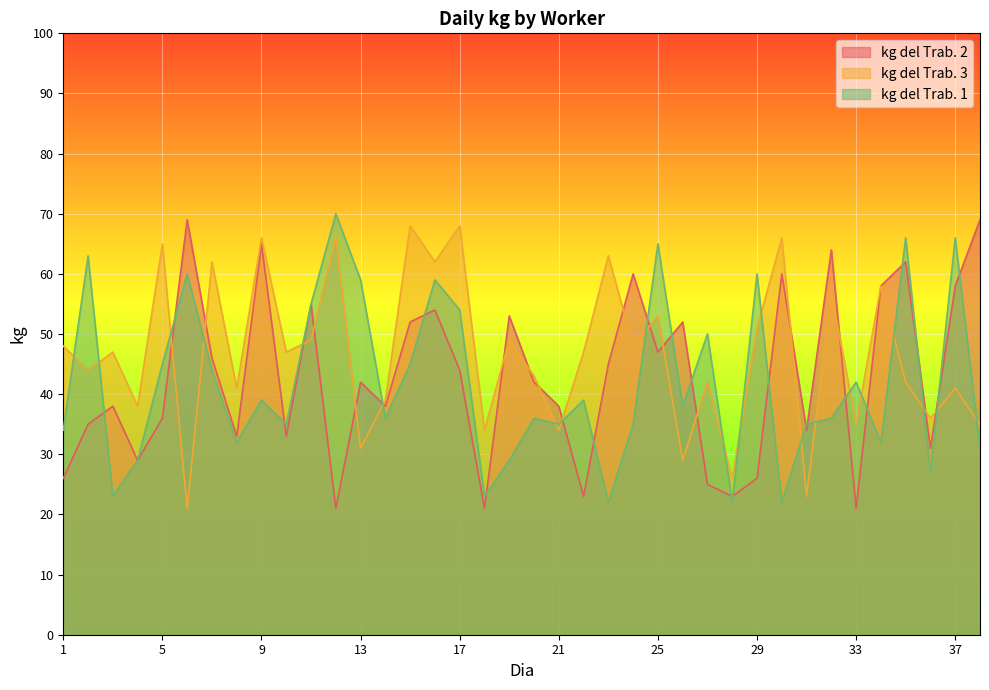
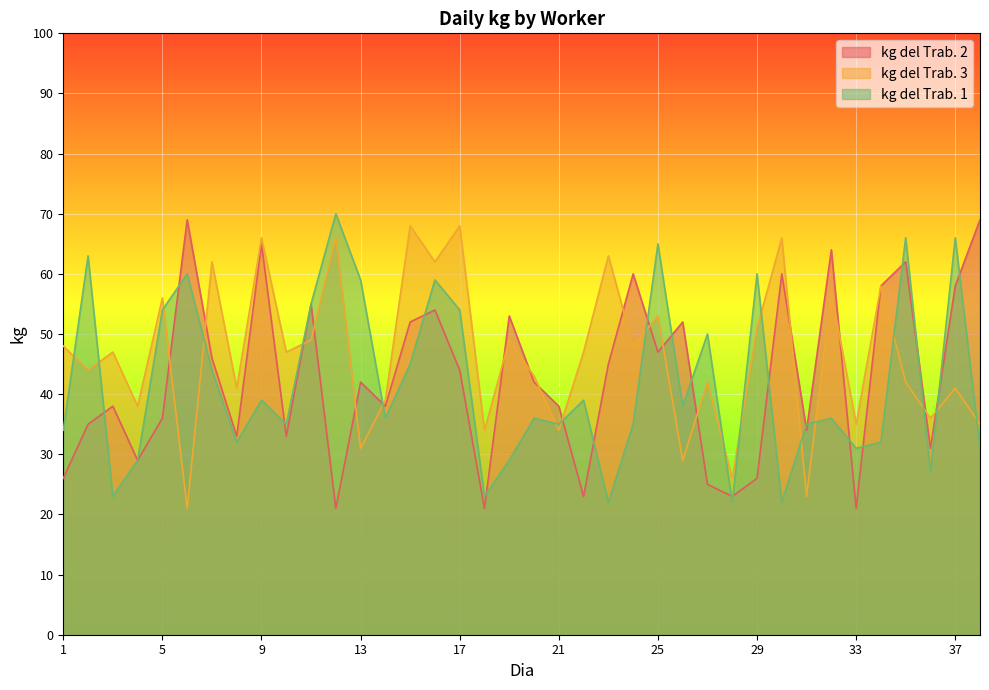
  {
    "kg del Trab. 2": {
      "1": 26,
      "5": 36,
      "9": 65,
      "13": 42,
      "17": 44,
      "21": 38,
      "25": 47,
      "29": 26,
      "33": 21,
      "37": 58
    },
    "kg del Trab. 3": {
      "1": 48,
-     "5": 65,
+     "5": 56,
      "9": 66,
      "13": 31,
      "17": 68,
      "21": 34,
      "25": 53,
      "29": 51,
      "33": 35,
      "37": 41
    },
    "kg del Trab. 1": {
      "1": 34,
-     "5": 45,
+     "5": 54,
      "9": 39,
      "13": 59,
      "17": 54,
      "21": 35,
      "25": 65,
      "29": 60,
-     "33": 42,
+     "33": 31,
      "37": 66
    }
  }
